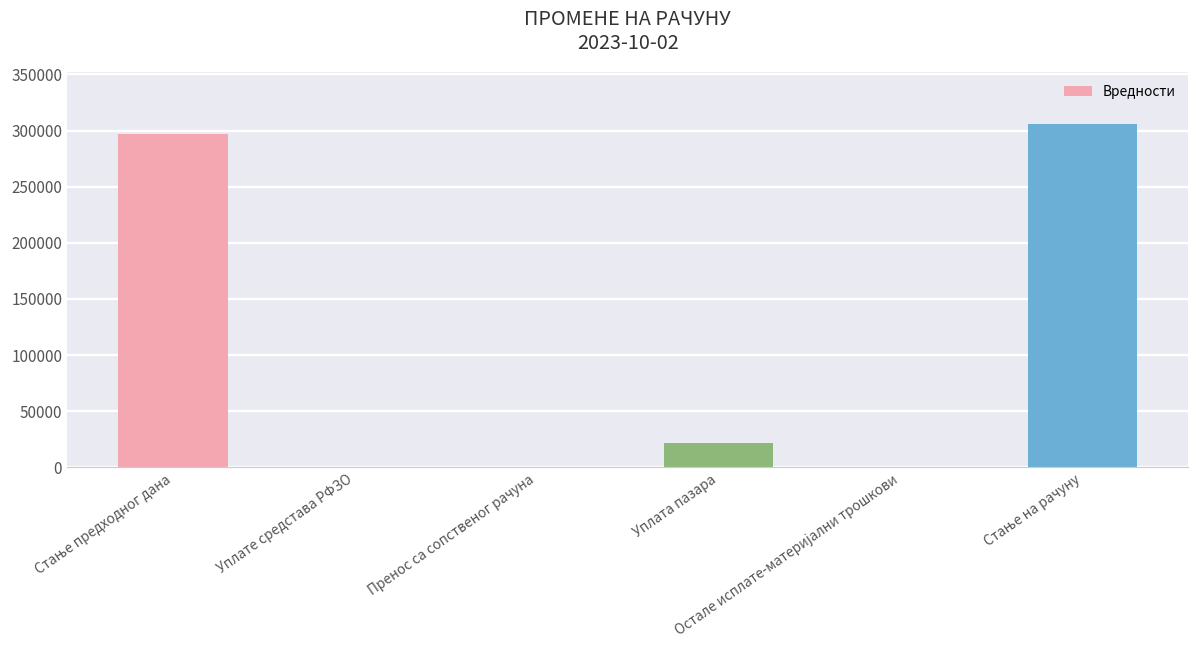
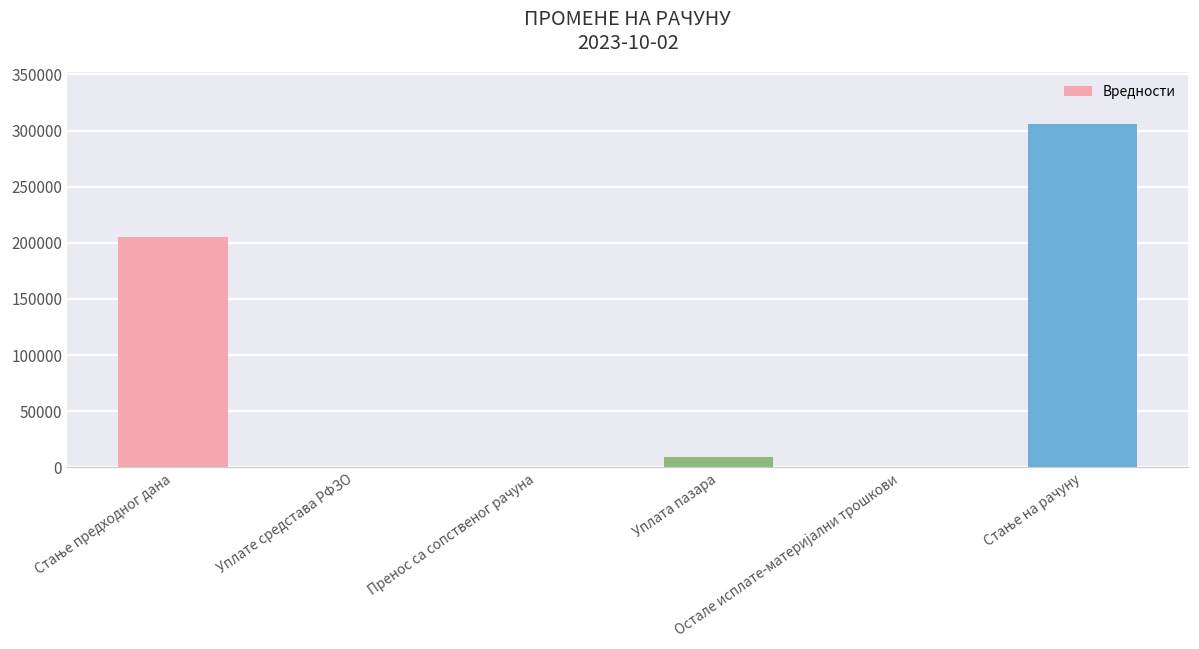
  {
-   "Стање предходног дана": 297000,
+   "Стање предходног дана": 205000,
    "Уплате средстава РФЗО": 0,
    "Пренос са сопственог рачуна": 0,
-   "Уплата пазара": 22000,
+   "Уплата пазара": 9000,
    "Остале исплате-материјални трошкови": 0,
    "Стање на рачуну": 306000
  }
